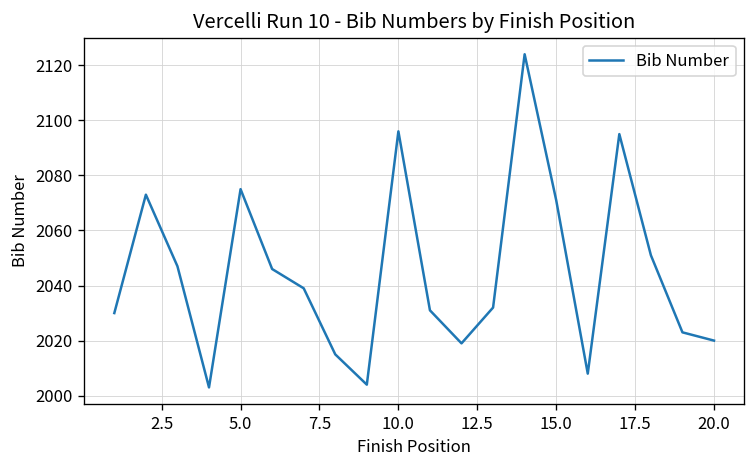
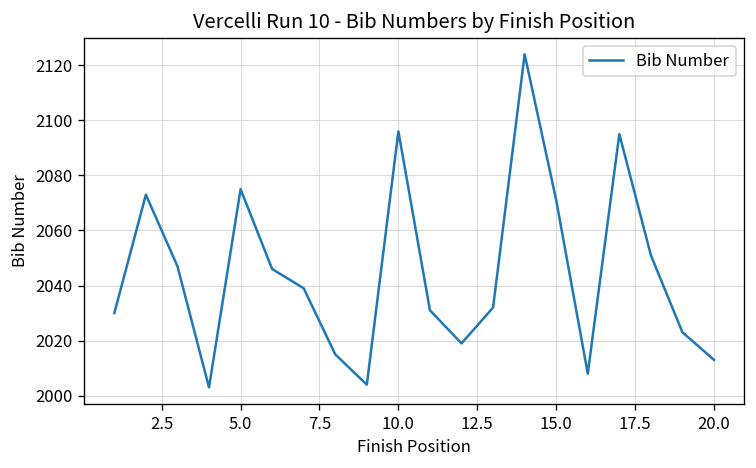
  {
    "5.0": 2075,
    "10.0": 2096,
    "15.0": 2071,
-   "20.0": 2020
+   "20.0": 2013
  }
